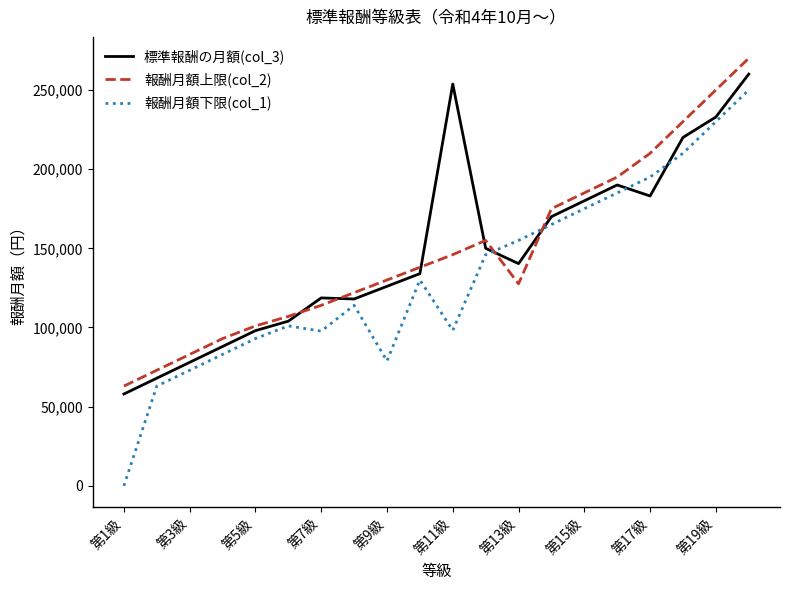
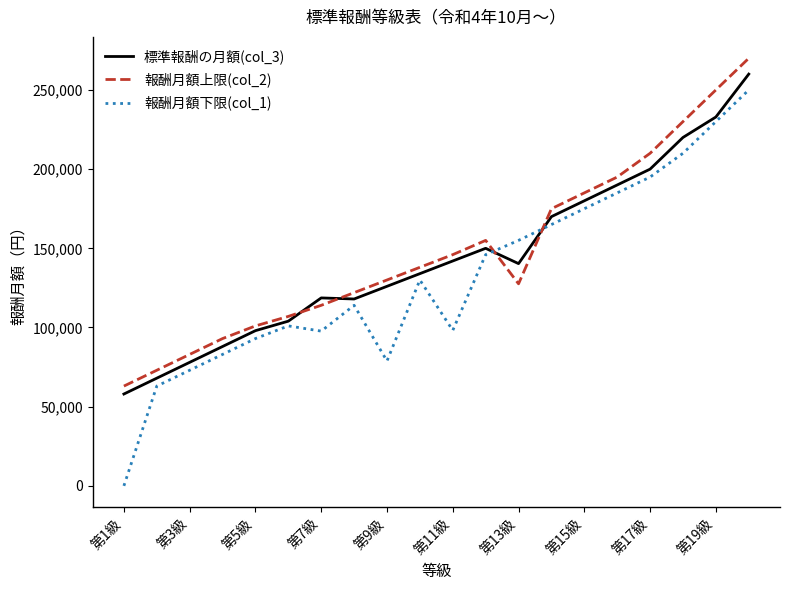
  {
    "標準報酬の月額(col_3)": {
      "第1級": "58,000",
      "第3級": "78,000",
      "第5級": "98,000",
      "第7級": "119,000",
      "第9級": "126,000",
-     "第11級": "254,000",
+     "第11級": "142,000",
      "第13級": "140,000",
      "第15級": "180,000",
-     "第17級": "183,000",
+     "第17級": "200,000",
      "第19級": "233,000"
    },
    "報酬月額上限(col_2)": {
      "第1級": "63,000",
      "第3級": "83,000",
      "第5級": "101,000",
      "第7級": "114,000",
      "第9級": "130,000",
      "第11級": "146,000",
      "第13級": "128,000",
      "第15級": "185,000",
      "第17級": "210,000",
      "第19級": "250,000"
    },
    "報酬月額下限(col_1)": {
      "第1級": "0",
      "第3級": "73,000",
      "第5級": "93,000",
      "第7級": "98,000",
      "第9級": "79,000",
      "第11級": "98,000",
      "第13級": "155,000",
      "第15級": "175,000",
      "第17級": "195,000",
      "第19級": "230,000"
    }
  }
